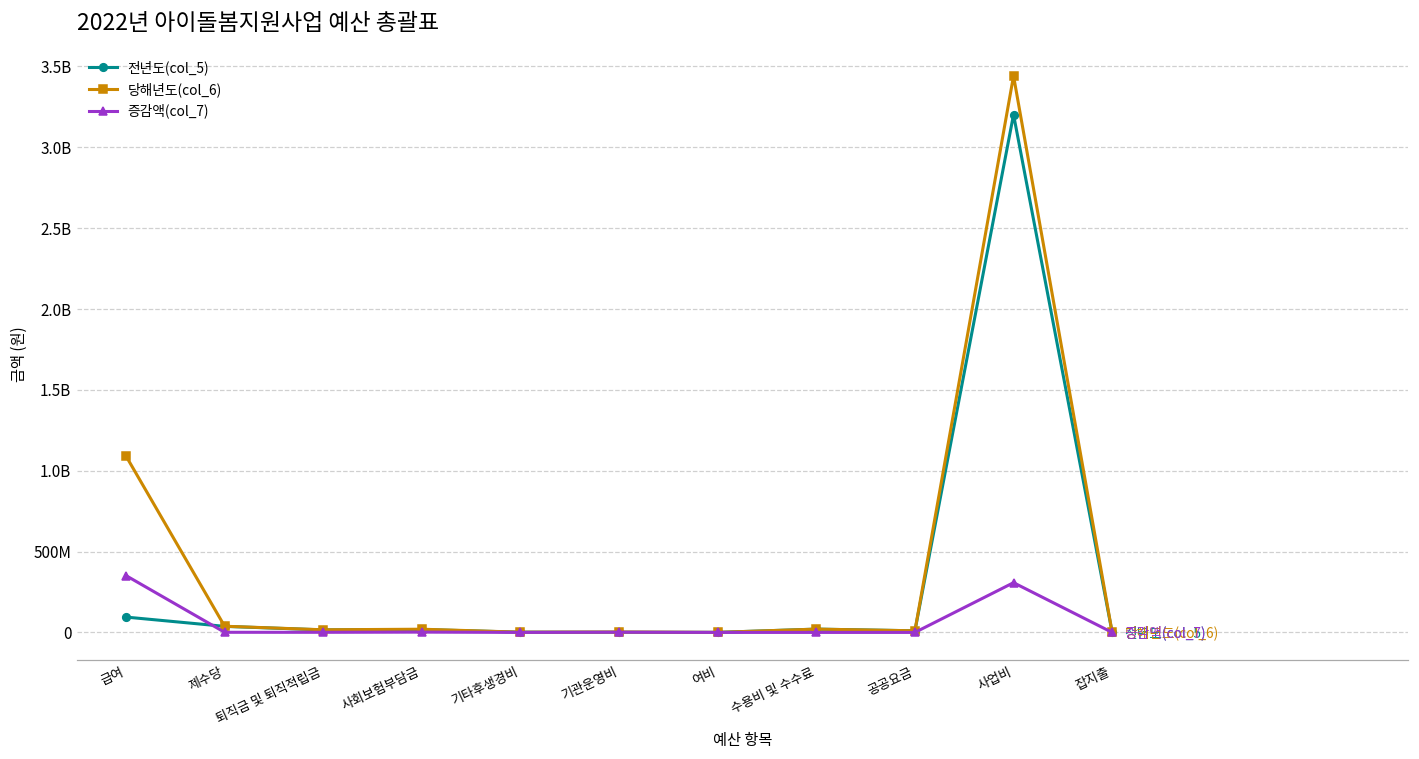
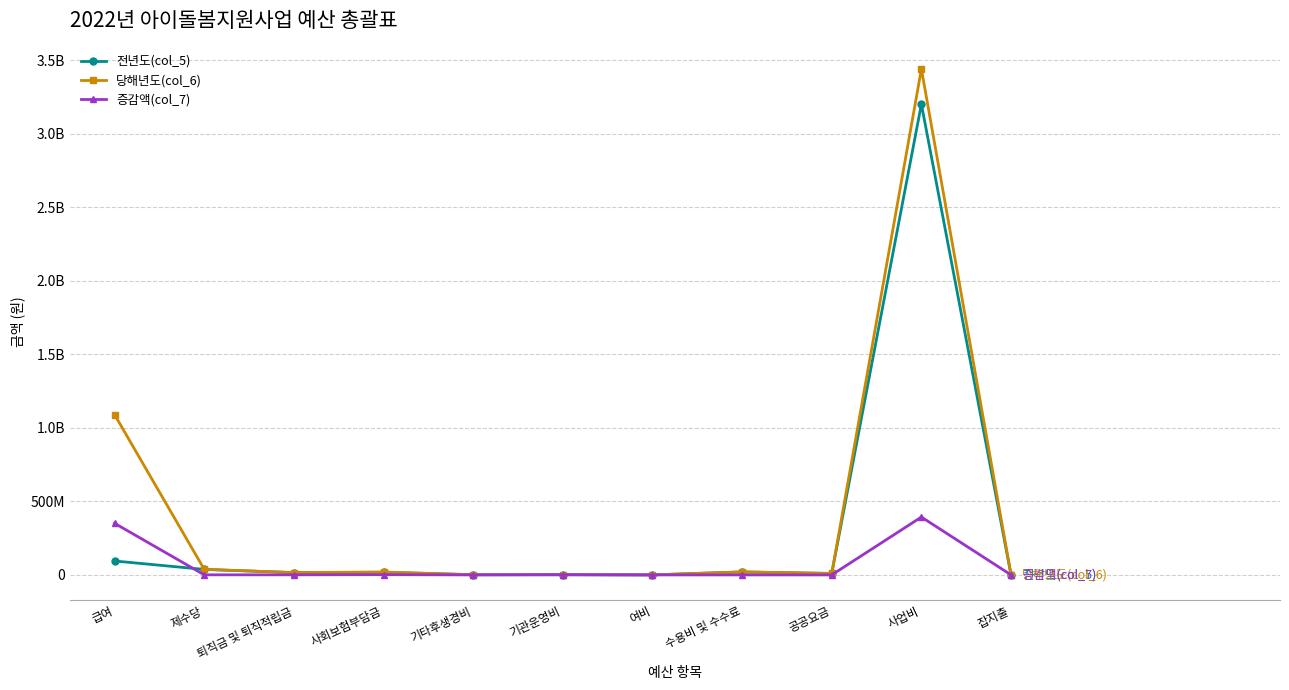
  {
    "전년도(col_5)": {
      "급여": 90000000,
      "사업비": 3200000000
    },
    "당해년도(col_6)": {
      "급여": 1090000000,
      "사업비": 3440000000
    },
    "증감액(col_7)": {
      "급여": 350000000,
      "제수당": 0,
      "수용비 및 수수료": 0,
-     "사업비": 310000000
+     "사업비": 390000000
    }
  }
